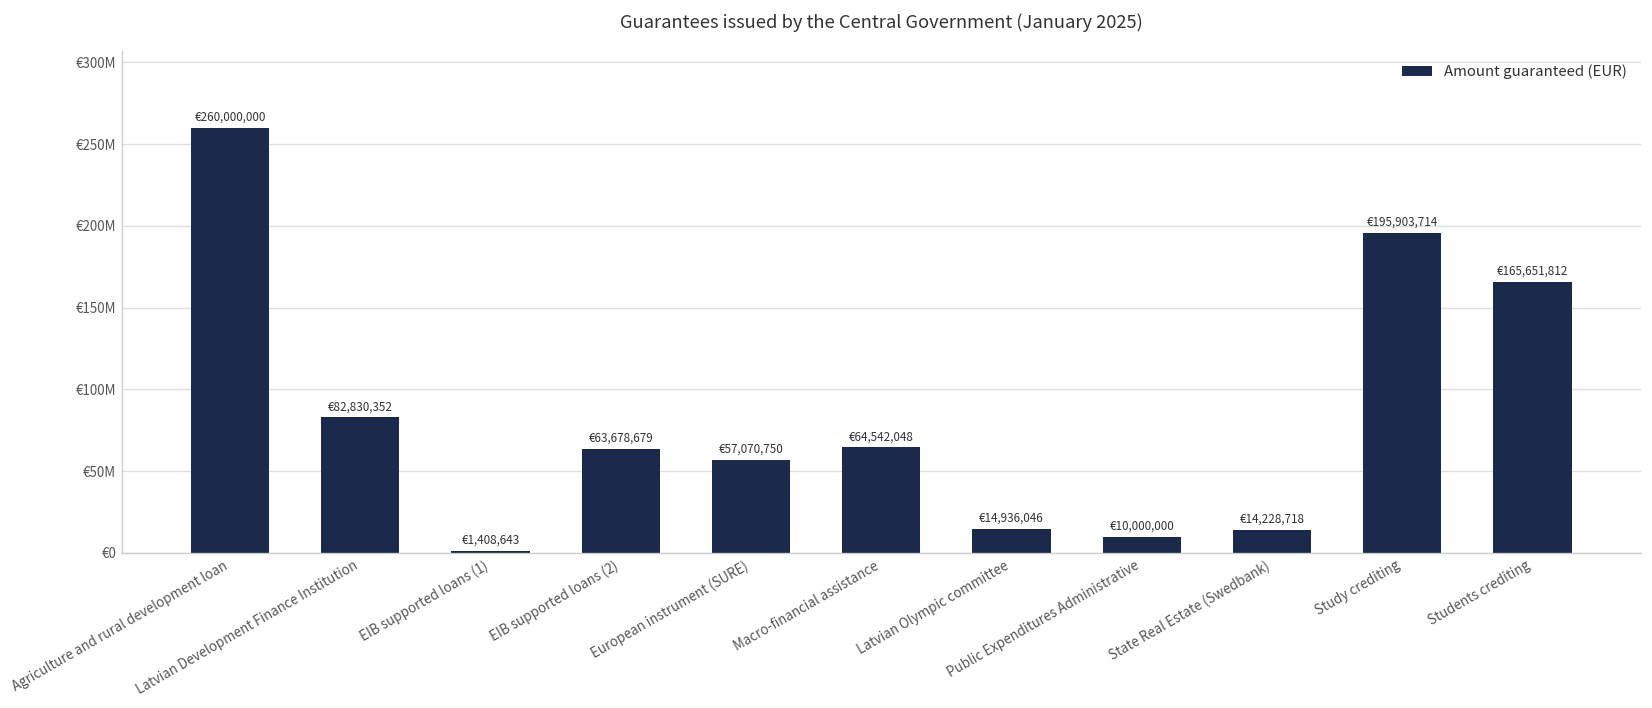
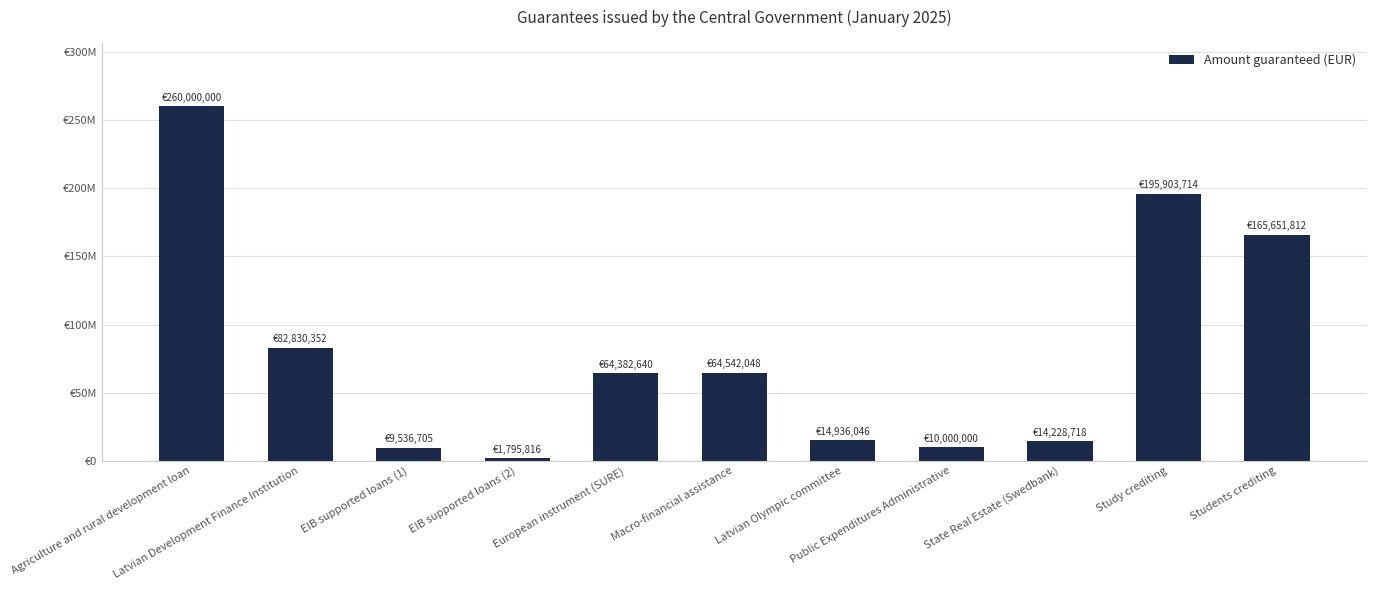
  {
    "Agriculture and rural development loan": "€260,000,000",
    "Latvian Development Finance Institution": "€82,830,352",
-   "EIB supported loans (1)": "€1,408,643",
-   "EIB supported loans (2)": "€63,678,679",
-   "European instrument (SURE)": "€57,070,750",
+   "EIB supported loans (1)": "€9,536,705",
+   "EIB supported loans (2)": "€1,795,816",
+   "European instrument (SURE)": "€64,382,640",
    "Macro-financial assistance": "€64,542,048",
    "Latvian Olympic committee": "€14,936,046",
    "Public Expenditures Administrative": "€10,000,000",
    "State Real Estate (Swedbank)": "€14,228,718",
    "Study crediting": "€195,903,714",
    "Students crediting": "€165,651,812"
  }
